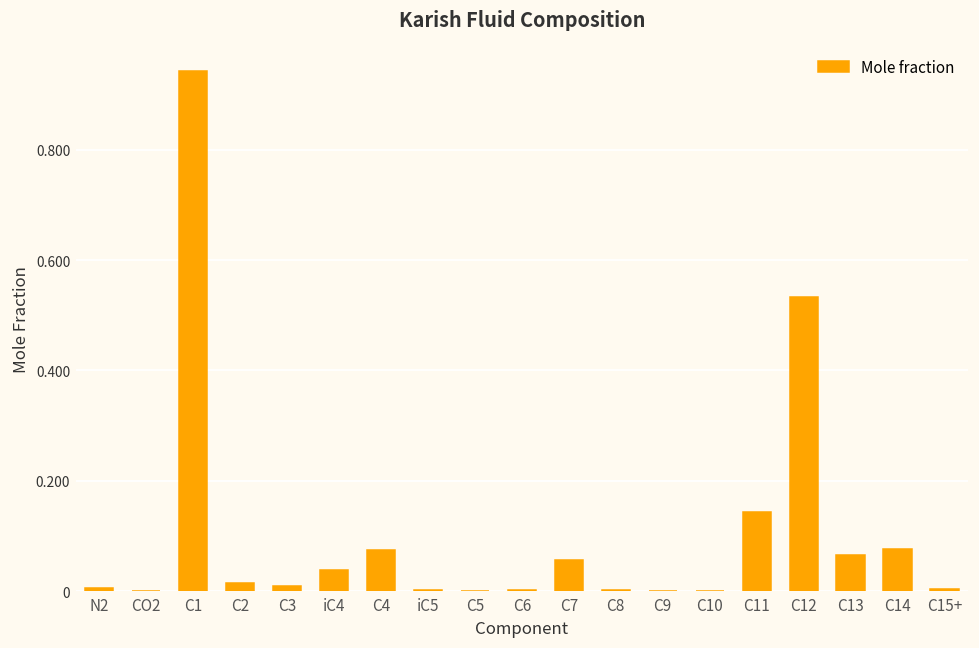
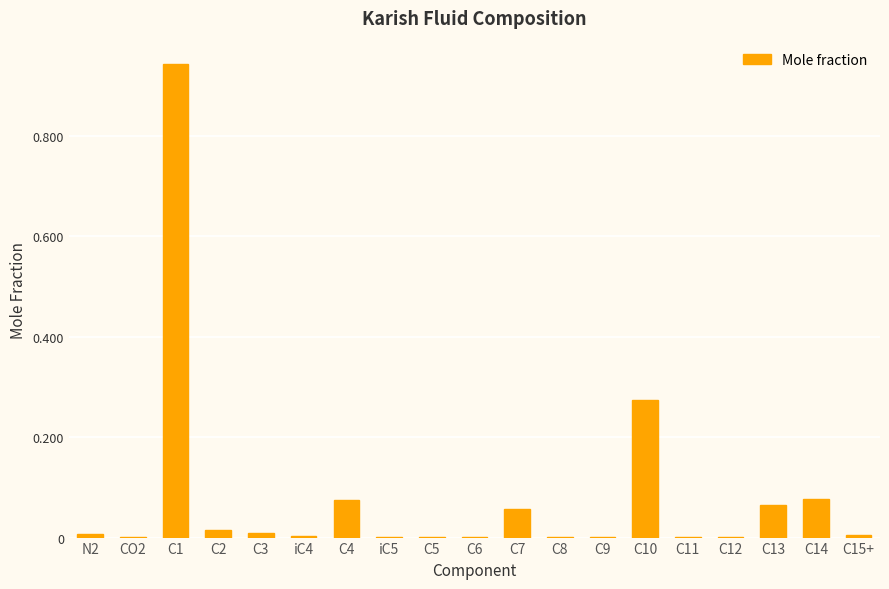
  {
    "N2": 0.01,
    "C1": 0.94,
    "C2": 0.02,
    "C3": 0.01,
-   "iC4": 0.04,
+   "iC4": 0.00,
    "C4": 0.07,
    "C7": 0.06,
-   "C10": 0.00,
-   "C11": 0.14,
-   "C12": 0.53,
+   "C10": 0.27,
+   "C11": 0.00,
+   "C12": 0.00,
    "C13": 0.07,
    "C14": 0.08
  }
